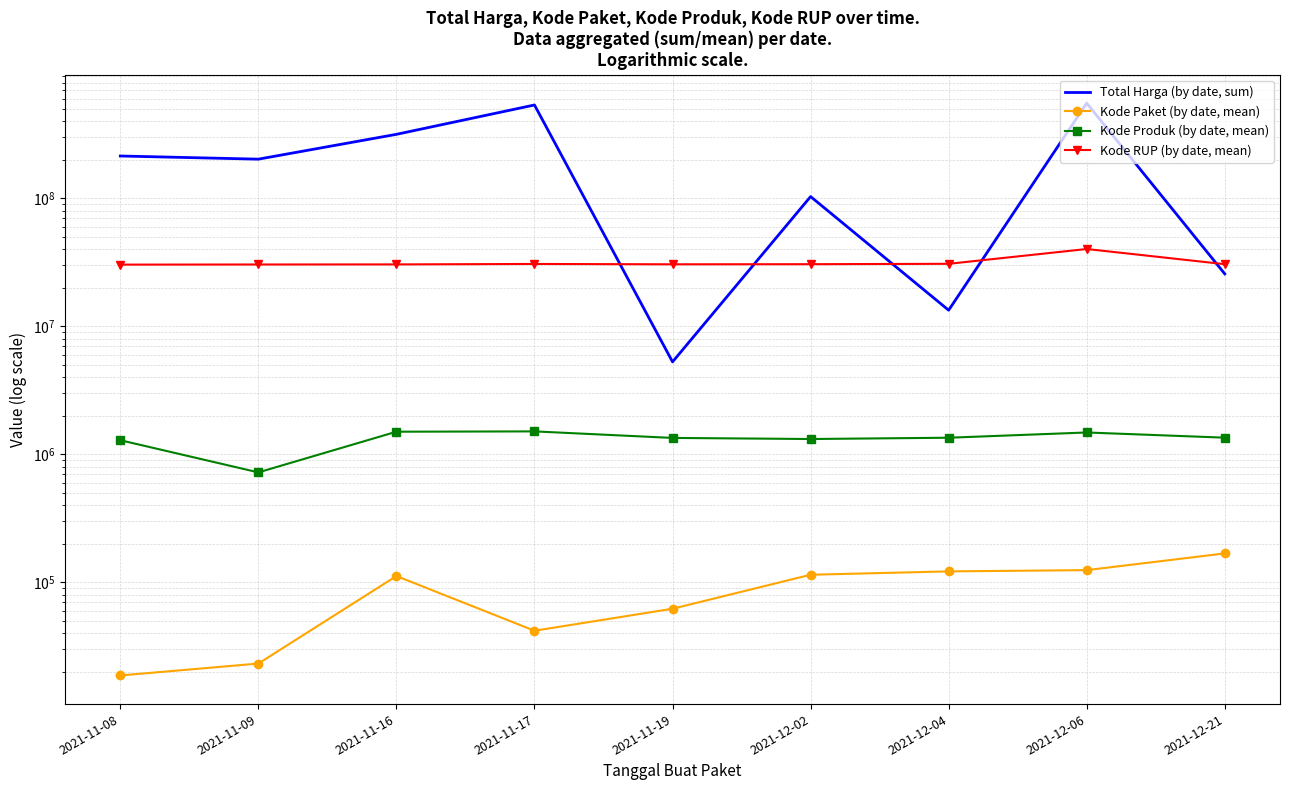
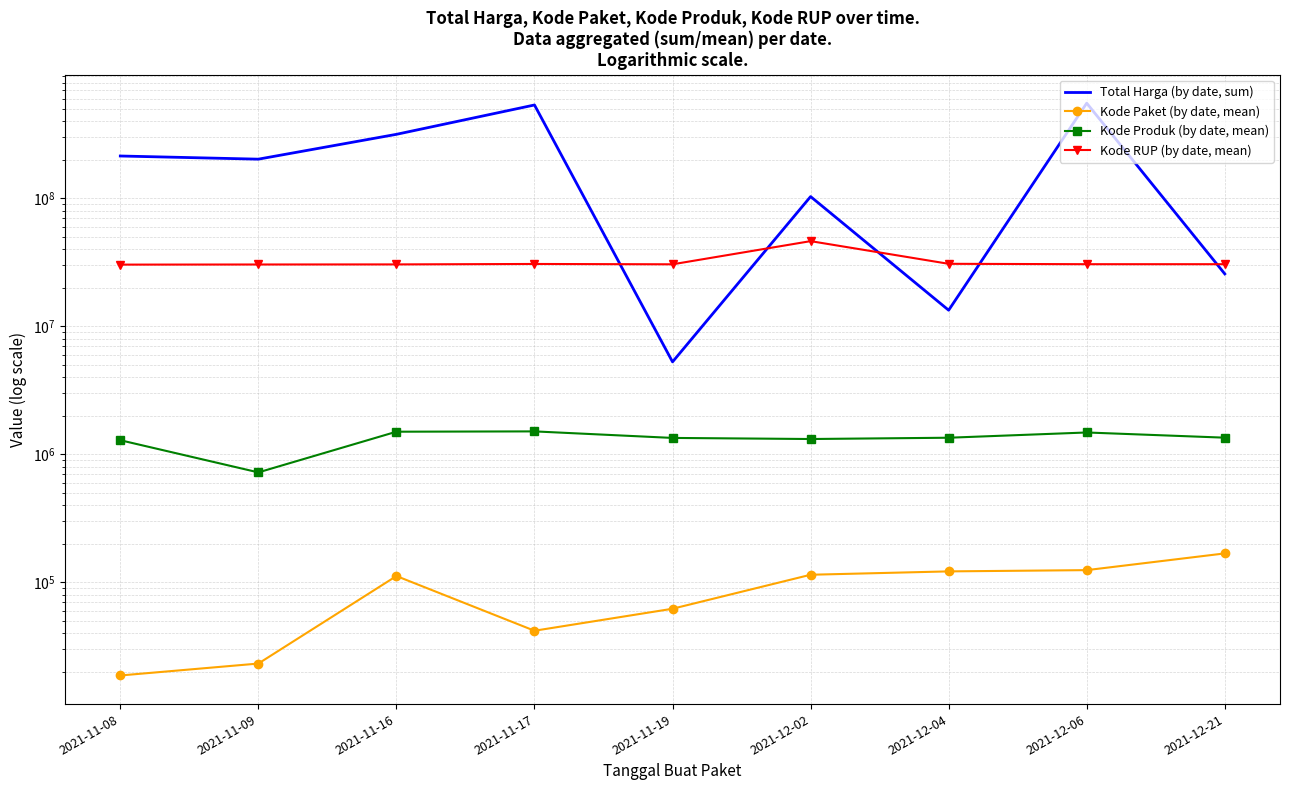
  {
    "Total Harga (by date, sum)": {
      "2021-11-08": 210000000,
      "2021-11-09": 200000000,
      "2021-11-16": 320000000,
      "2021-11-17": 540000000,
      "2021-11-19": 5300000,
      "2021-12-02": 100000000,
      "2021-12-04": 13000000,
      "2021-12-21": 26000000
    },
    "Kode Paket (by date, mean)": {
      "2021-11-08": 19000,
      "2021-11-09": 23000,
      "2021-11-16": 110000,
      "2021-11-17": 42000,
      "2021-11-19": 60000,
      "2021-12-02": 110000,
      "2021-12-04": 120000,
      "2021-12-06": 120000,
      "2021-12-21": 170000
    },
    "Kode Produk (by date, mean)": {
      "2021-11-08": 1300000,
      "2021-11-09": 700000,
      "2021-11-16": 1500000,
      "2021-11-17": 1500000,
      "2021-11-19": 1300000,
      "2021-12-02": 1300000,
      "2021-12-04": 1300000,
      "2021-12-06": 1500000,
      "2021-12-21": 1300000
    },
    "Kode RUP (by date, mean)": {
      "2021-11-08": 30000000,
      "2021-11-09": 30000000,
      "2021-11-16": 30000000,
      "2021-11-17": 31000000,
      "2021-11-19": 30000000,
-     "2021-12-02": 31000000,
+     "2021-12-02": 46000000,
      "2021-12-04": 31000000,
-     "2021-12-06": 40000000,
+     "2021-12-06": 31000000,
      "2021-12-21": 31000000
    }
  }
